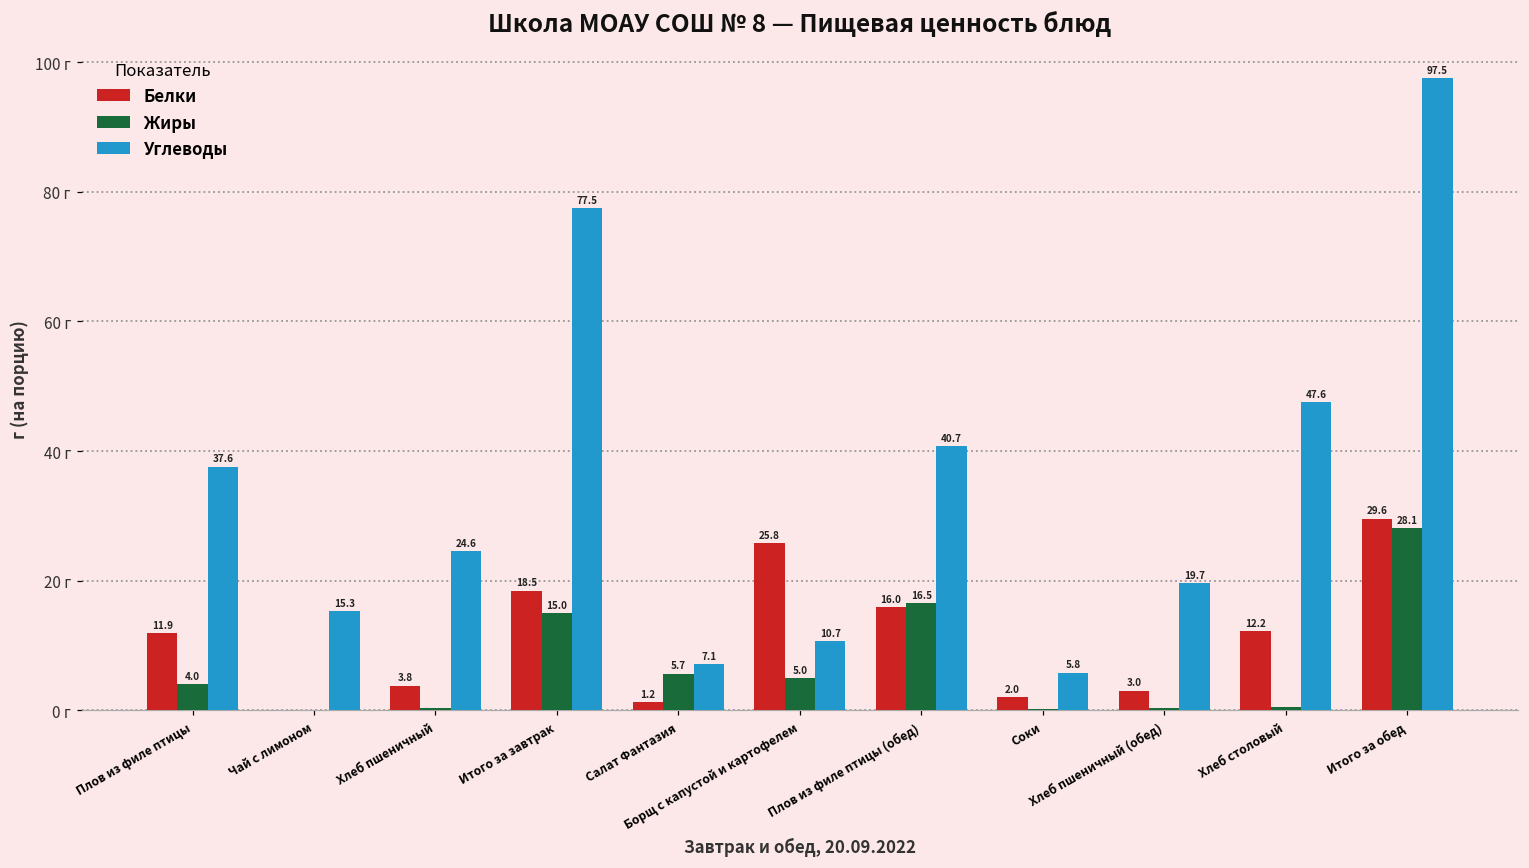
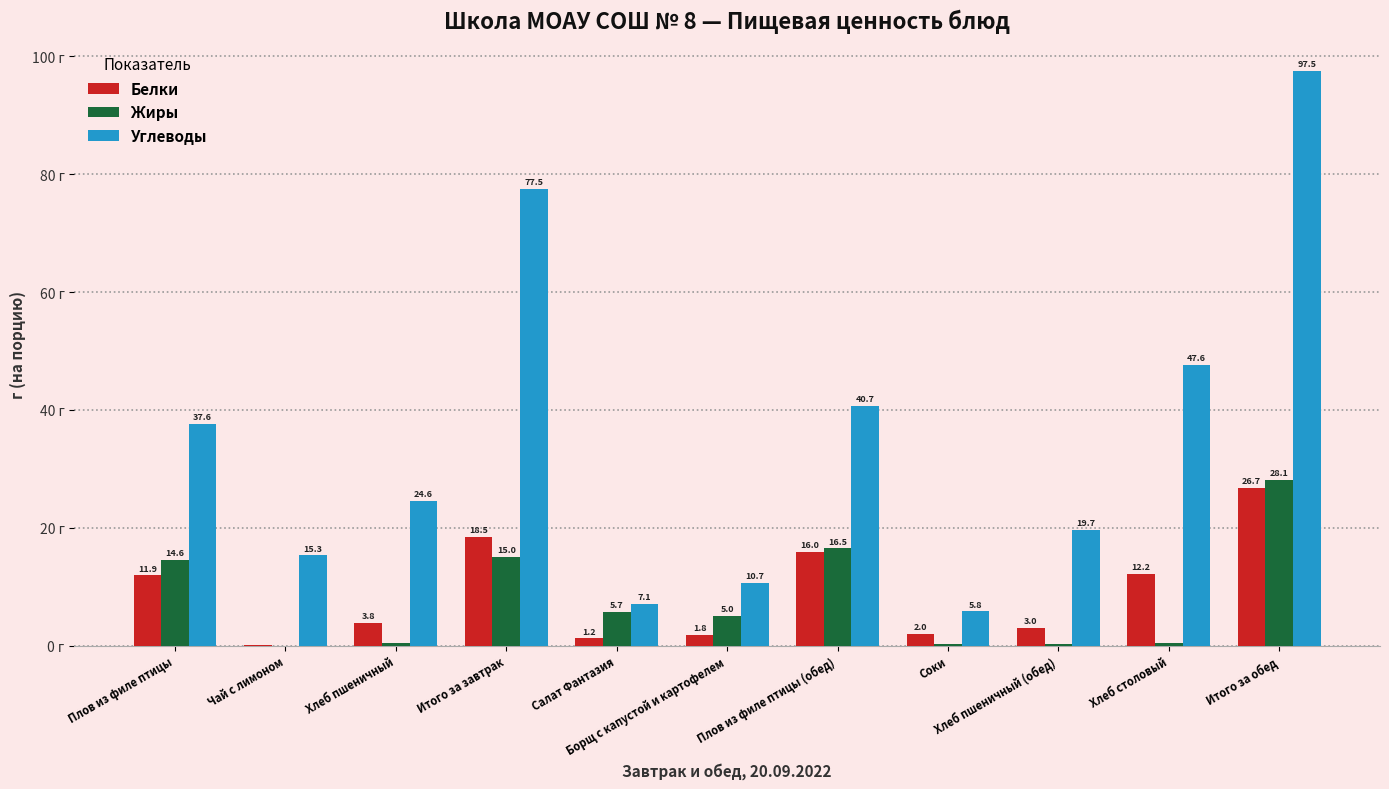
  {
    "Белки": {
      "Плов из филе птицы": 11.9,
      "Хлеб пшеничный": 3.8,
      "Итого за завтрак": 18.5,
      "Салат Фантазия": 1.2,
-     "Борщ с капустой и картофелем": 25.8,
+     "Борщ с капустой и картофелем": 1.8,
      "Плов из филе птицы (обед)": 16.0,
      "Соки": 2.0,
      "Хлеб пшеничный (обед)": 3.0,
      "Хлеб столовый": 12.2,
-     "Итого за обед": 29.6
+     "Итого за обед": 26.7
    },
    "Жиры": {
-     "Плов из филе птицы": 4.0,
+     "Плов из филе птицы": 14.6,
      "Итого за завтрак": 15.0,
      "Салат Фантазия": 5.7,
      "Борщ с капустой и картофелем": 5.0,
      "Плов из филе птицы (обед)": 16.5,
      "Итого за обед": 28.1
    },
    "Углеводы": {
      "Плов из филе птицы": 37.6,
      "Чай с лимоном": 15.3,
      "Хлеб пшеничный": 24.6,
      "Итого за завтрак": 77.5,
      "Салат Фантазия": 7.1,
      "Борщ с капустой и картофелем": 10.7,
      "Плов из филе птицы (обед)": 40.7,
      "Соки": 5.8,
      "Хлеб пшеничный (обед)": 19.7,
      "Хлеб столовый": 47.6,
      "Итого за обед": 97.5
    }
  }
